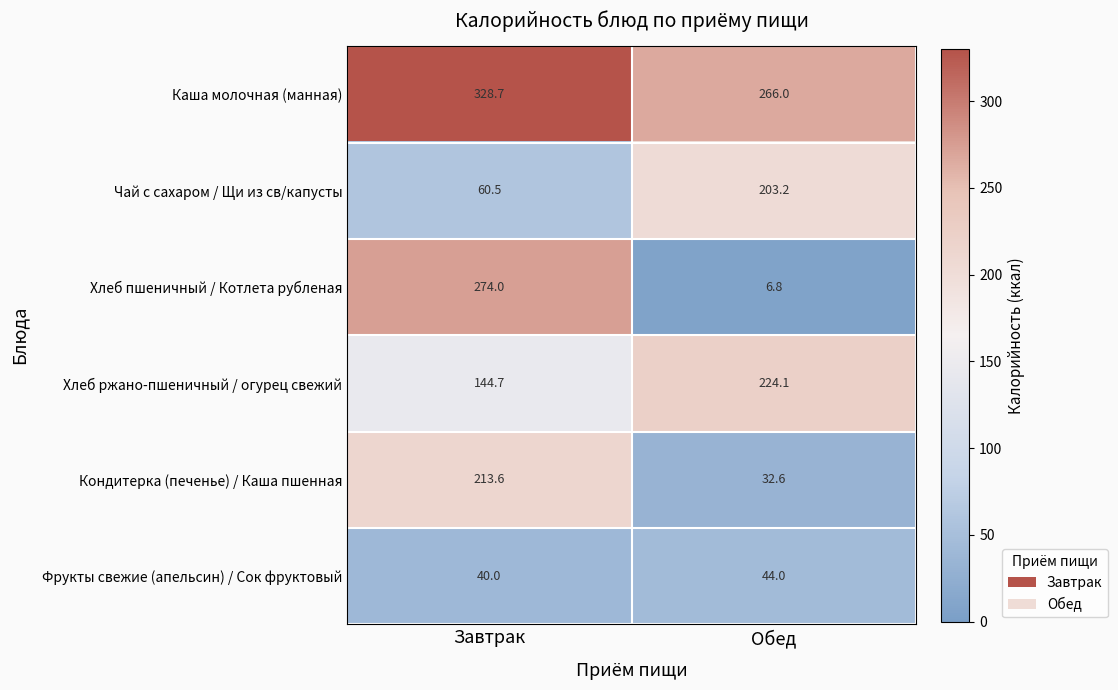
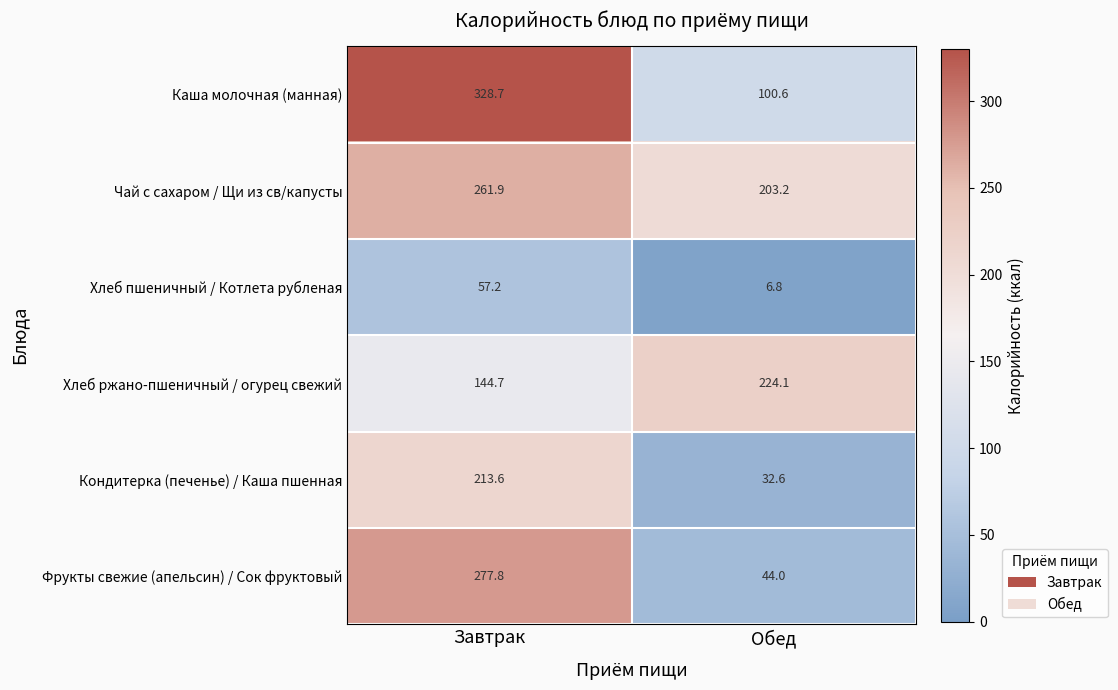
  {
    "Каша молочная (манная)": {
      "Завтрак": 328.7,
-     "Обед": 266.0
+     "Обед": 100.6
    },
    "Чай с сахаром / Щи из св/капусты": {
-     "Завтрак": 60.5,
+     "Завтрак": 261.9,
      "Обед": 203.2
    },
    "Хлеб пшеничный / Котлета рубленая": {
-     "Завтрак": 274.0,
+     "Завтрак": 57.2,
      "Обед": 6.8
    },
    "Хлеб ржано-пшеничный / огурец свежий": {
      "Завтрак": 144.7,
      "Обед": 224.1
    },
    "Кондитерка (печенье) / Каша пшенная": {
      "Завтрак": 213.6,
      "Обед": 32.6
    },
    "Фрукты свежие (апельсин) / Сок фруктовый": {
-     "Завтрак": 40.0,
+     "Завтрак": 277.8,
      "Обед": 44.0
    }
  }
